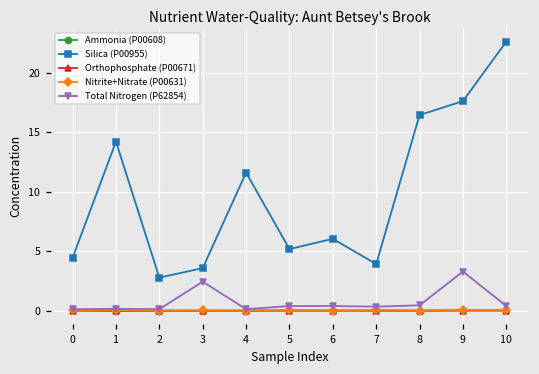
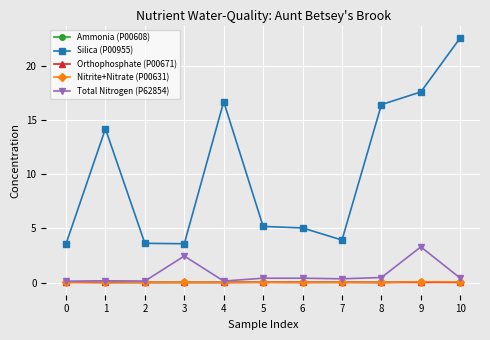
  {
    "Nitrite+Nitrate (P00631)": {
      "3": 0.0,
      "5": 0.0,
      "6": 0.0,
      "7": 0.0,
      "8": 0.0
    },
    "Silica (P00955)": {
-     "0": 4.4,
+     "0": 3.6,
      "1": 14.2,
-     "2": 2.8,
+     "2": 3.6,
      "3": 3.6,
-     "4": 11.6,
+     "4": 16.7,
      "5": 5.2,
-     "6": 6.0,
+     "6": 5.0,
      "7": 3.9,
      "8": 16.4,
      "9": 17.6,
      "10": 22.6
    },
    "Total Nitrogen (P62854)": {
      "3": 2.4,
      "5": 0.4,
      "6": 0.4,
      "7": 0.3,
      "8": 0.5,
      "9": 3.3,
      "10": 0.4
    }
  }
